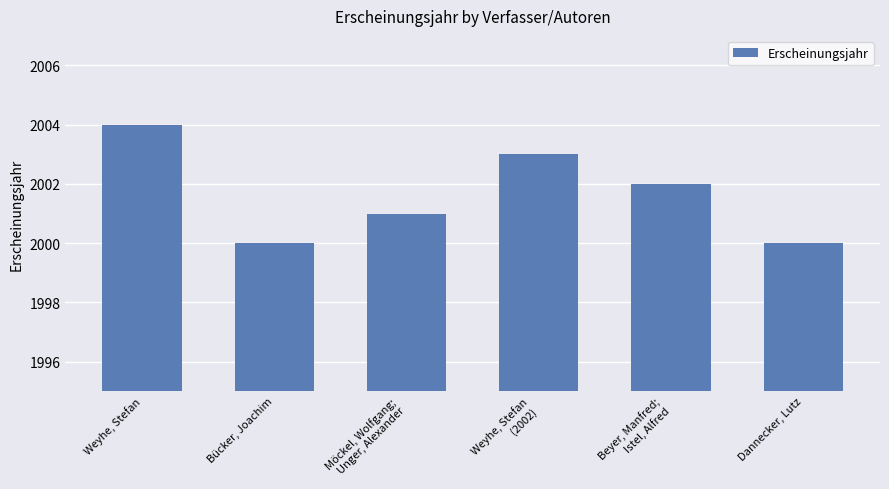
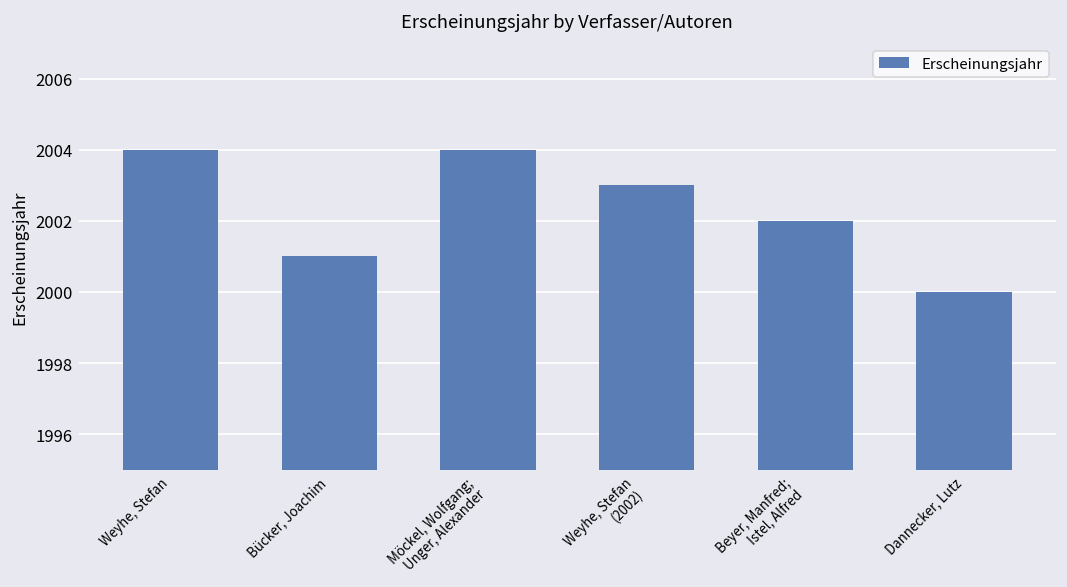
  {
    "Weyhe, Stefan": 2004,
-   "Bücker, Joachim": 2000,
-   "Möckel, Wolfgang; Unger, Alexander": 2001,
+   "Bücker, Joachim": 2001,
+   "Möckel, Wolfgang; Unger, Alexander": 2004,
    "Weyhe, Stefan (2002)": 2003,
    "Beyer, Manfred; Istel, Alfred": 2002,
    "Dannecker, Lutz": 2000
  }
